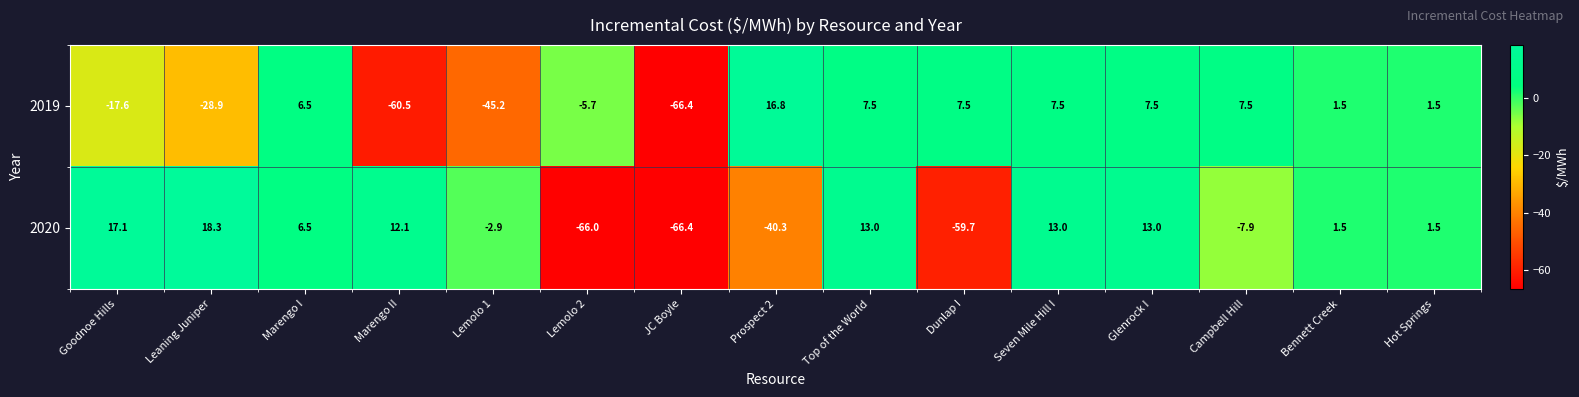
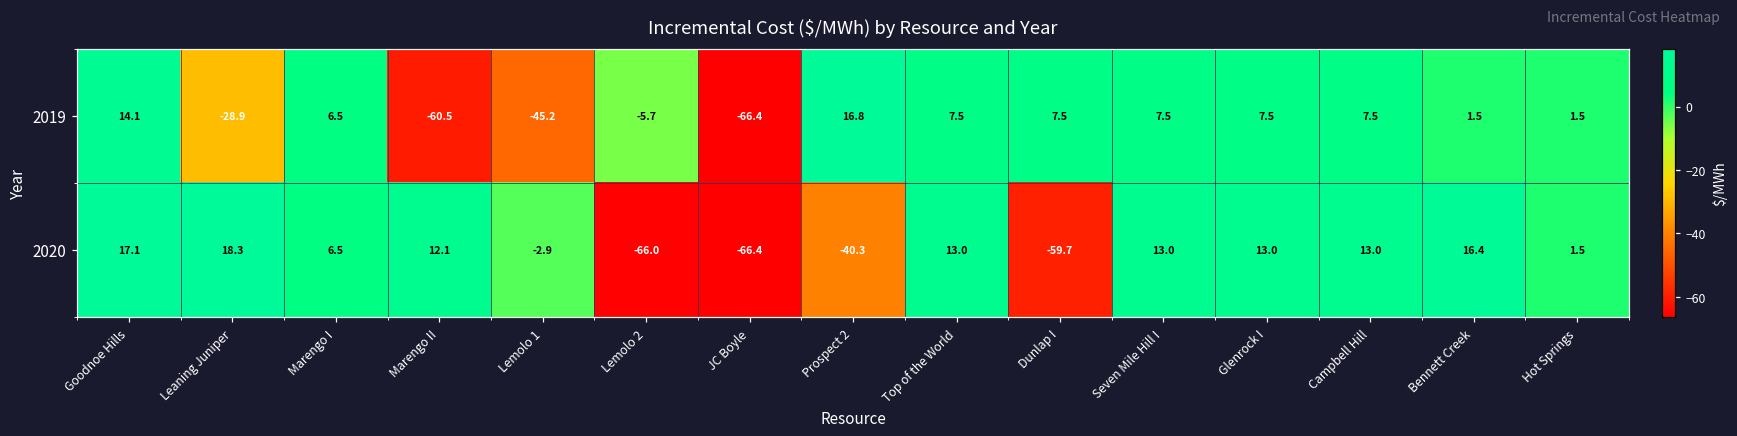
  {
    "2019": {
-     "Goodnoe Hills": -17.6,
+     "Goodnoe Hills": 14.1,
      "Leaning Juniper": -28.9,
      "Marengo I": 6.5,
      "Marengo II": -60.5,
      "Lemolo 1": -45.2,
      "Lemolo 2": -5.7,
      "JC Boyle": -66.4,
      "Prospect 2": 16.8,
      "Top of the World": 7.5,
      "Dunlap I": 7.5,
      "Seven Mile Hill I": 7.5,
      "Glenrock I": 7.5,
      "Campbell Hill": 7.5,
      "Bennett Creek": 1.5,
      "Hot Springs": 1.5
    },
    "2020": {
      "Goodnoe Hills": 17.1,
      "Leaning Juniper": 18.3,
      "Marengo I": 6.5,
      "Marengo II": 12.1,
      "Lemolo 1": -2.9,
      "Lemolo 2": -66.0,
      "JC Boyle": -66.4,
      "Prospect 2": -40.3,
      "Top of the World": 13.0,
      "Dunlap I": -59.7,
      "Seven Mile Hill I": 13.0,
      "Glenrock I": 13.0,
-     "Campbell Hill": -7.9,
-     "Bennett Creek": 1.5,
+     "Campbell Hill": 13.0,
+     "Bennett Creek": 16.4,
      "Hot Springs": 1.5
    }
  }
